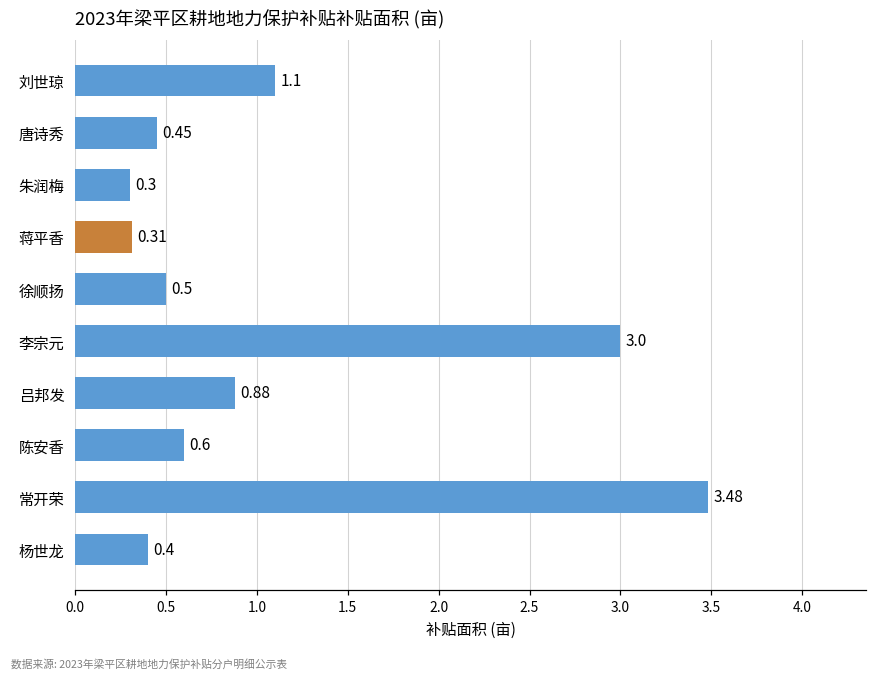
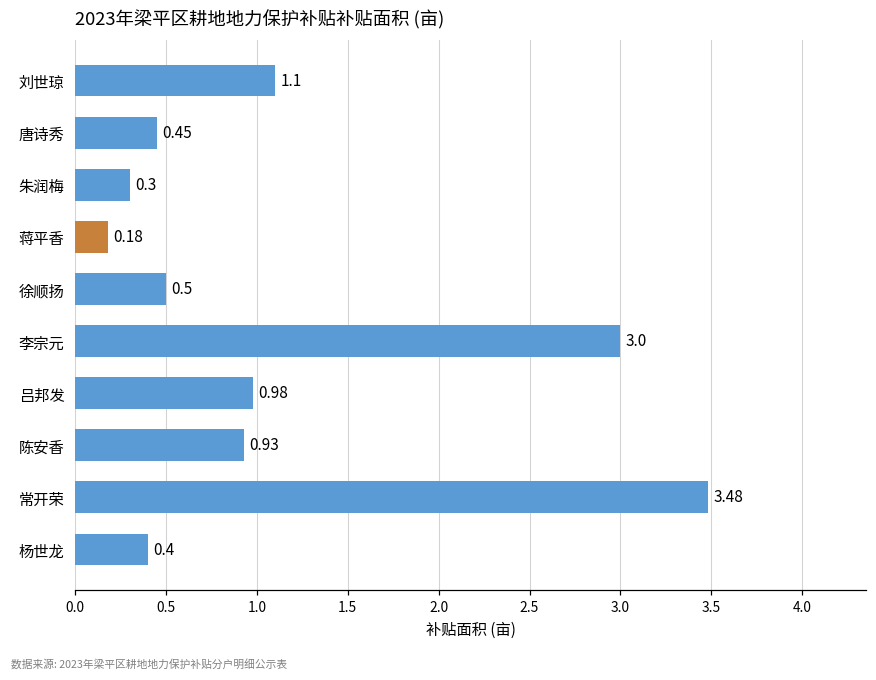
  {
    "刘世琼": 1.1,
    "唐诗秀": 0.45,
    "朱润梅": 0.3,
-   "蒋平香": 0.31,
+   "蒋平香": 0.18,
    "徐顺扬": 0.5,
    "李宗元": 3.0,
-   "吕邦发": 0.88,
-   "陈安香": 0.6,
+   "吕邦发": 0.98,
+   "陈安香": 0.93,
    "常开荣": 3.48,
    "杨世龙": 0.4
  }
